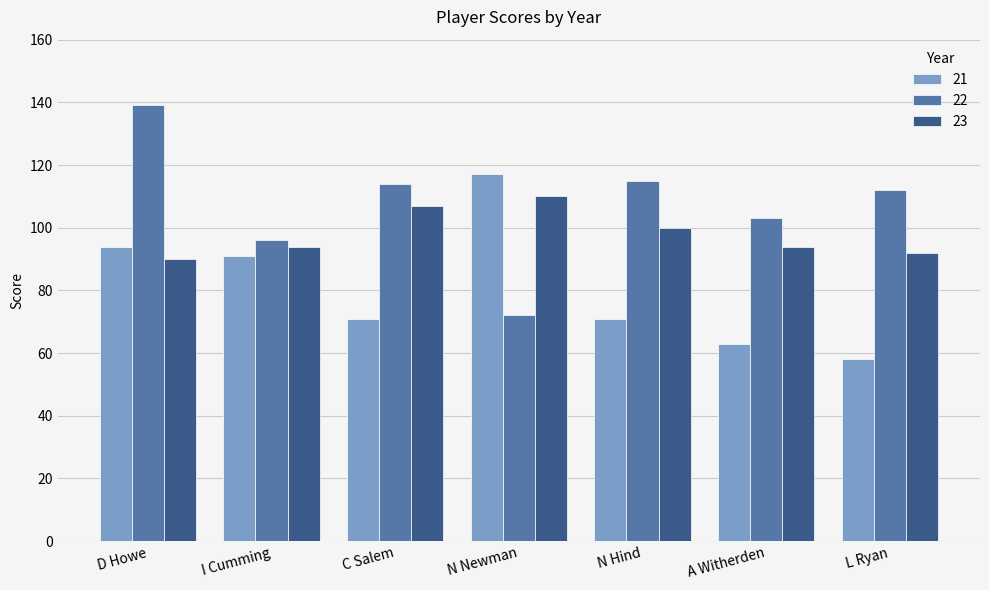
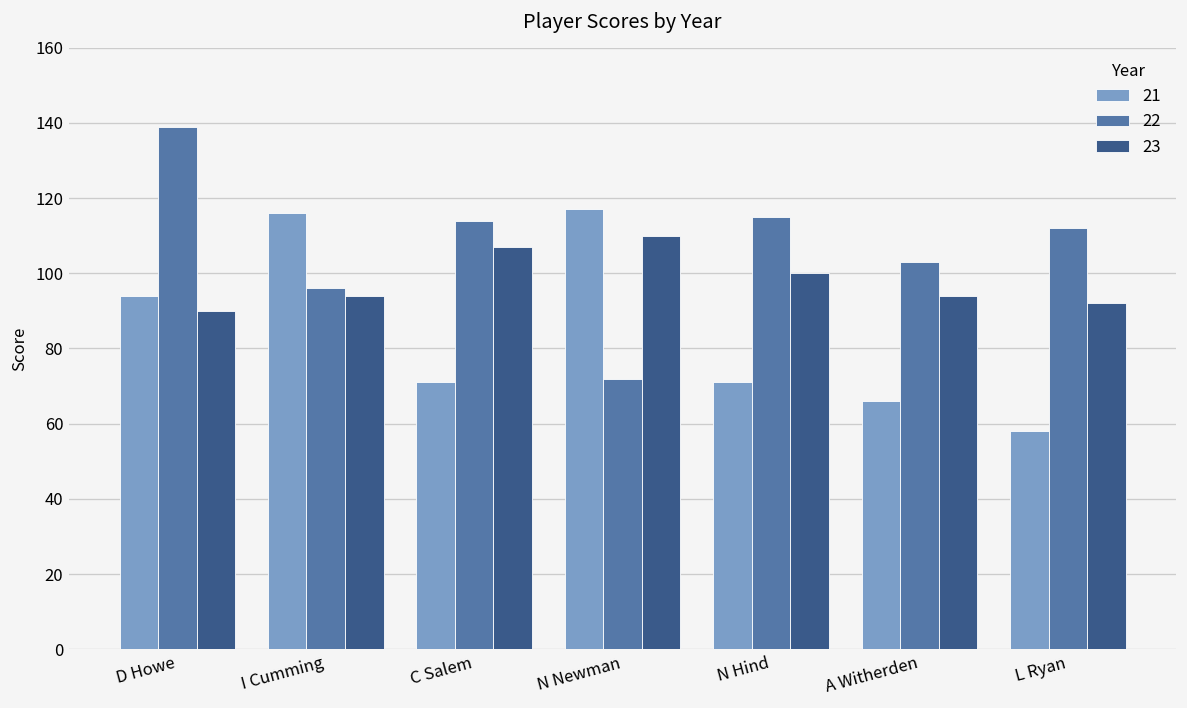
  {
    "21": {
      "D Howe": 94,
-     "I Cumming": 91,
+     "I Cumming": 116,
      "C Salem": 71,
      "N Newman": 117,
      "N Hind": 71,
-     "A Witherden": 63,
+     "A Witherden": 66,
      "L Ryan": 58
    }
  }
